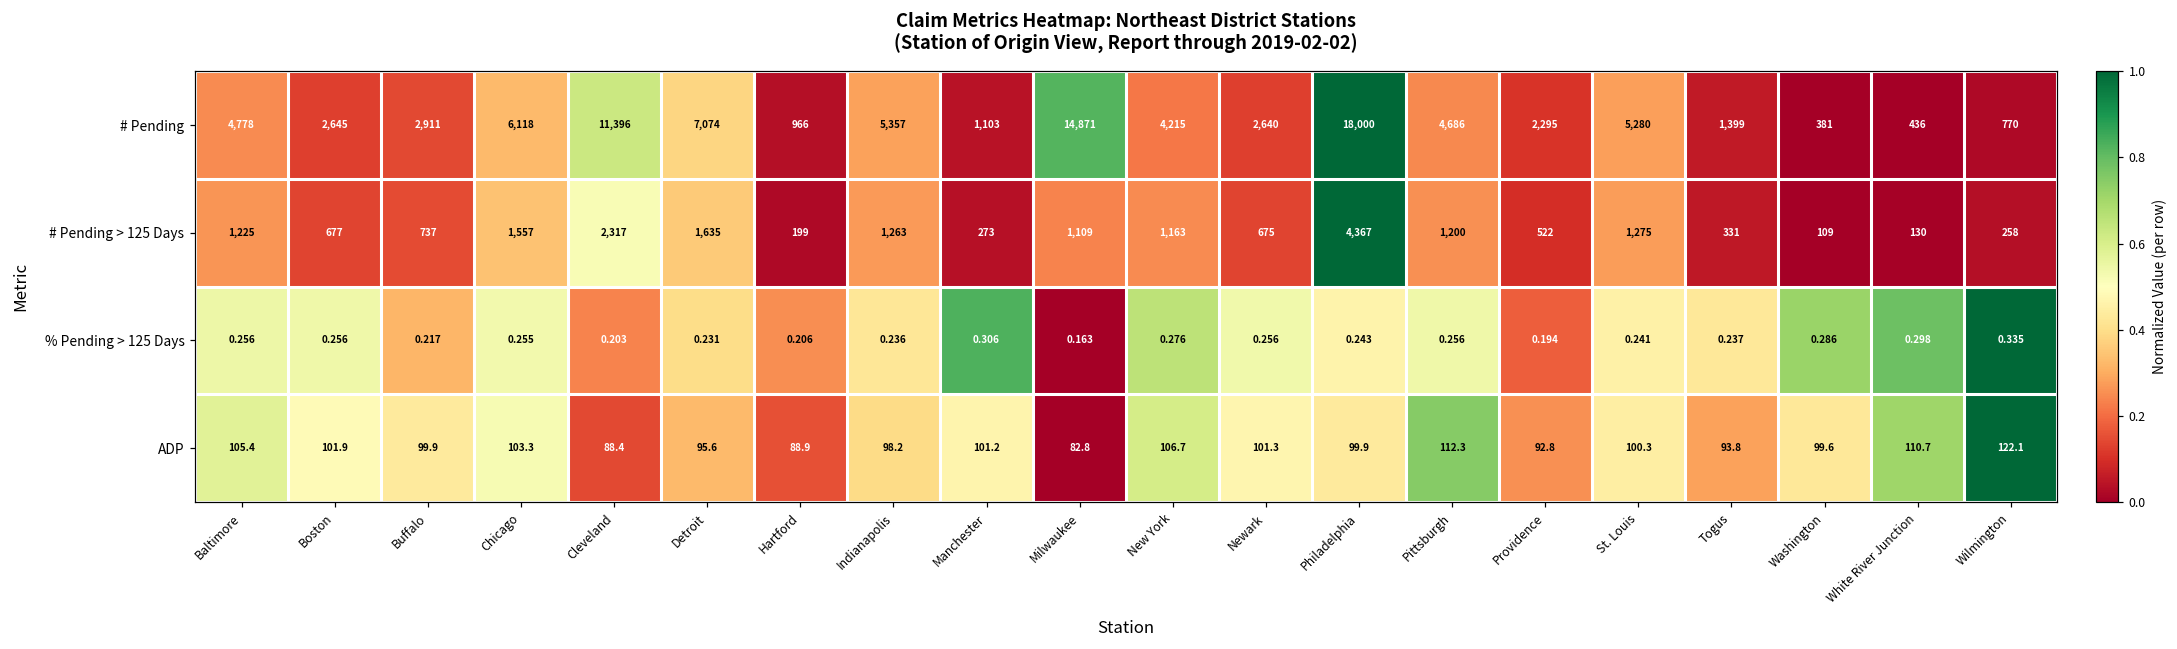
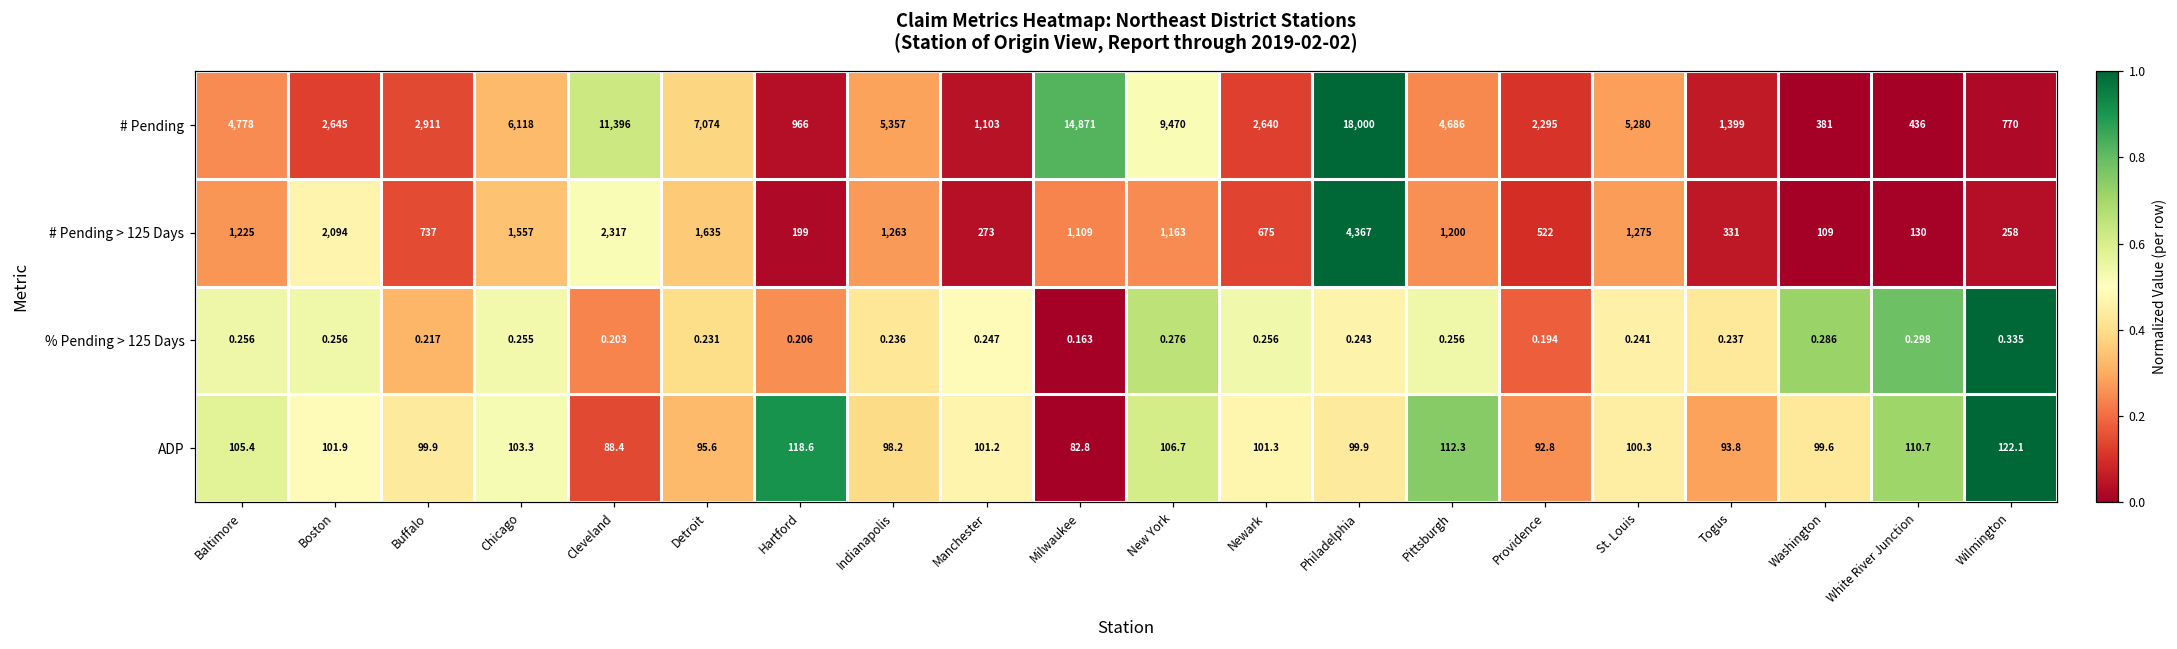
  {
    "# Pending": {
      "Baltimore": "4,778",
      "Boston": "2,645",
      "Buffalo": "2,911",
      "Chicago": "6,118",
      "Cleveland": "11,396",
      "Detroit": "7,074",
      "Hartford": "966",
      "Indianapolis": "5,357",
      "Manchester": "1,103",
      "Milwaukee": "14,871",
-     "New York": "4,215",
+     "New York": "9,470",
      "Newark": "2,640",
      "Philadelphia": "18,000",
      "Pittsburgh": "4,686",
      "Providence": "2,295",
      "St. Louis": "5,280",
      "Togus": "1,399",
      "Washington": "381",
      "White River Junction": "436",
      "Wilmington": "770"
    },
    "# Pending > 125 Days": {
      "Baltimore": "1,225",
-     "Boston": "677",
+     "Boston": "2,094",
      "Buffalo": "737",
      "Chicago": "1,557",
      "Cleveland": "2,317",
      "Detroit": "1,635",
      "Hartford": "199",
      "Indianapolis": "1,263",
      "Manchester": "273",
      "Milwaukee": "1,109",
      "New York": "1,163",
      "Newark": "675",
      "Philadelphia": "4,367",
      "Pittsburgh": "1,200",
      "Providence": "522",
      "St. Louis": "1,275",
      "Togus": "331",
      "Washington": "109",
      "White River Junction": "130",
      "Wilmington": "258"
    },
    "% Pending > 125 Days": {
      "Baltimore": "0.256",
      "Boston": "0.256",
      "Buffalo": "0.217",
      "Chicago": "0.255",
      "Cleveland": "0.203",
      "Detroit": "0.231",
      "Hartford": "0.206",
      "Indianapolis": "0.236",
-     "Manchester": "0.306",
+     "Manchester": "0.247",
      "Milwaukee": "0.163",
      "New York": "0.276",
      "Newark": "0.256",
      "Philadelphia": "0.243",
      "Pittsburgh": "0.256",
      "Providence": "0.194",
      "St. Louis": "0.241",
      "Togus": "0.237",
      "Washington": "0.286",
      "White River Junction": "0.298",
      "Wilmington": "0.335"
    },
    "ADP": {
      "Baltimore": "105.4",
      "Boston": "101.9",
      "Buffalo": "99.9",
      "Chicago": "103.3",
      "Cleveland": "88.4",
      "Detroit": "95.6",
-     "Hartford": "88.9",
+     "Hartford": "118.6",
      "Indianapolis": "98.2",
      "Manchester": "101.2",
      "Milwaukee": "82.8",
      "New York": "106.7",
      "Newark": "101.3",
      "Philadelphia": "99.9",
      "Pittsburgh": "112.3",
      "Providence": "92.8",
      "St. Louis": "100.3",
      "Togus": "93.8",
      "Washington": "99.6",
      "White River Junction": "110.7",
      "Wilmington": "122.1"
    }
  }
